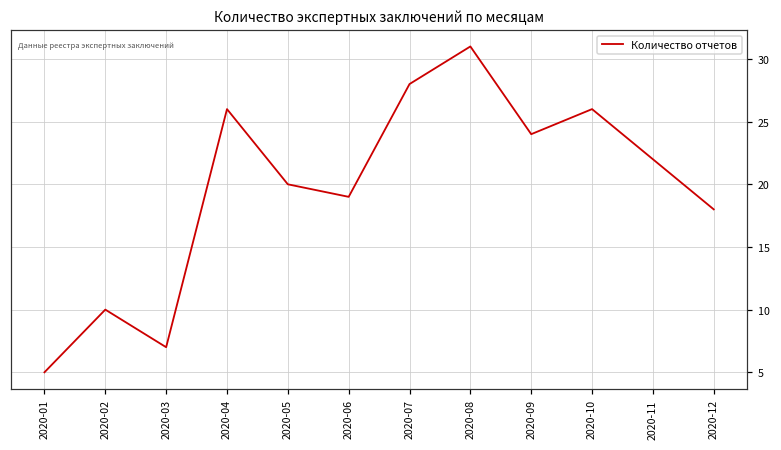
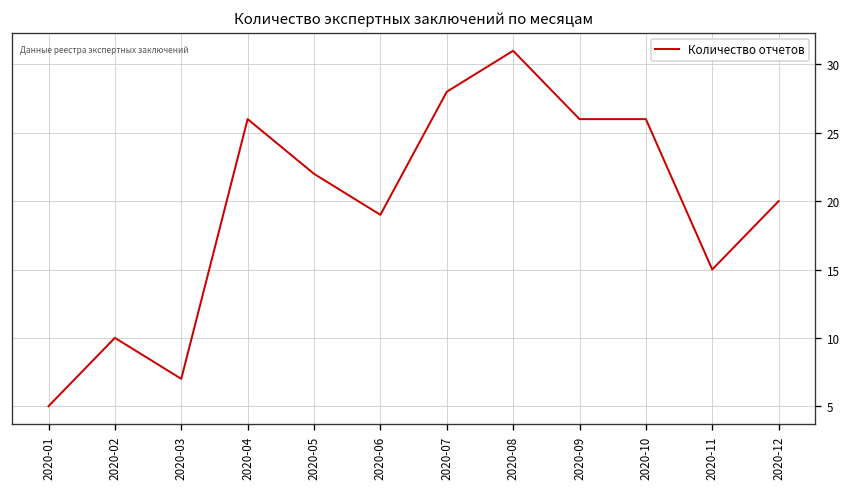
  {
    "2020-01": 5,
    "2020-02": 10,
    "2020-03": 7,
    "2020-04": 26,
-   "2020-05": 20,
+   "2020-05": 22,
    "2020-06": 19,
    "2020-07": 28,
    "2020-08": 31,
-   "2020-09": 24,
+   "2020-09": 26,
    "2020-10": 26,
-   "2020-11": 22,
-   "2020-12": 18
+   "2020-11": 15,
+   "2020-12": 20
  }
